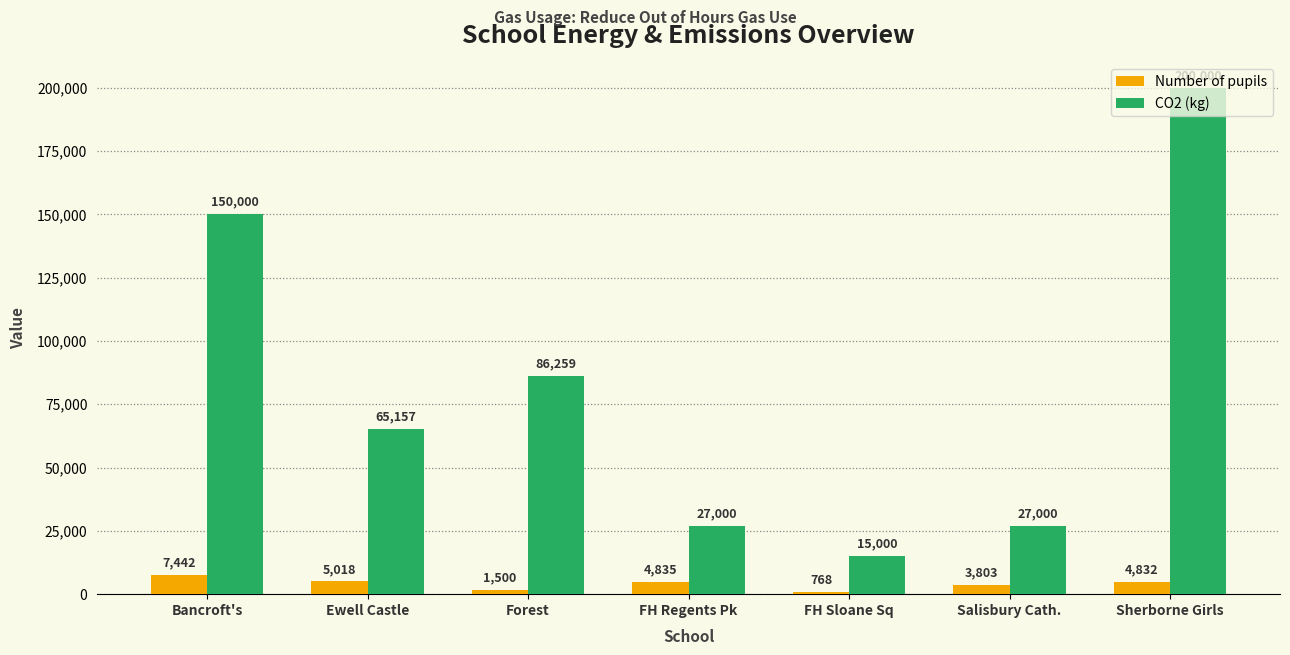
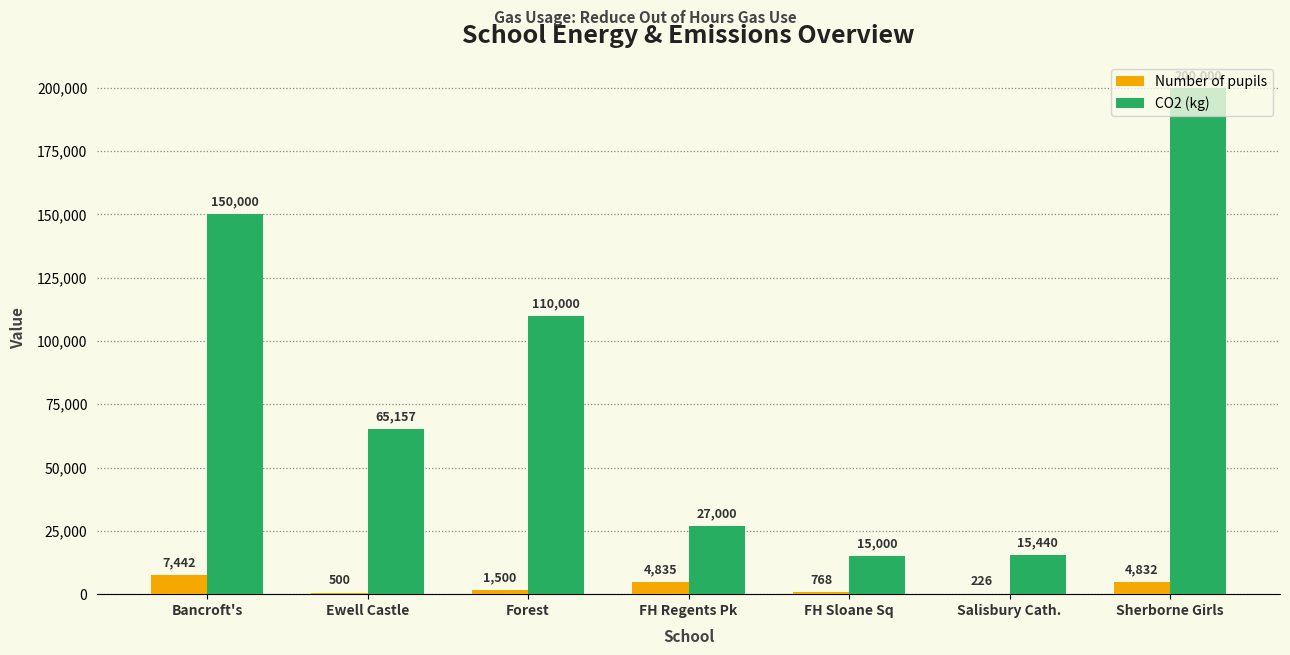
  {
    "Number of pupils": {
      "Bancroft's": "7,442",
-     "Ewell Castle": "5,018",
+     "Ewell Castle": "500",
      "Forest": "1,500",
      "FH Regents Pk": "4,835",
      "FH Sloane Sq": "768",
-     "Salisbury Cath.": "3,803",
+     "Salisbury Cath.": "226",
      "Sherborne Girls": "4,832"
    },
    "CO2 (kg)": {
      "Bancroft's": "150,000",
      "Ewell Castle": "65,157",
-     "Forest": "86,259",
+     "Forest": "110,000",
      "FH Regents Pk": "27,000",
      "FH Sloane Sq": "15,000",
-     "Salisbury Cath.": "27,000"
+     "Salisbury Cath.": "15,440"
    }
  }
